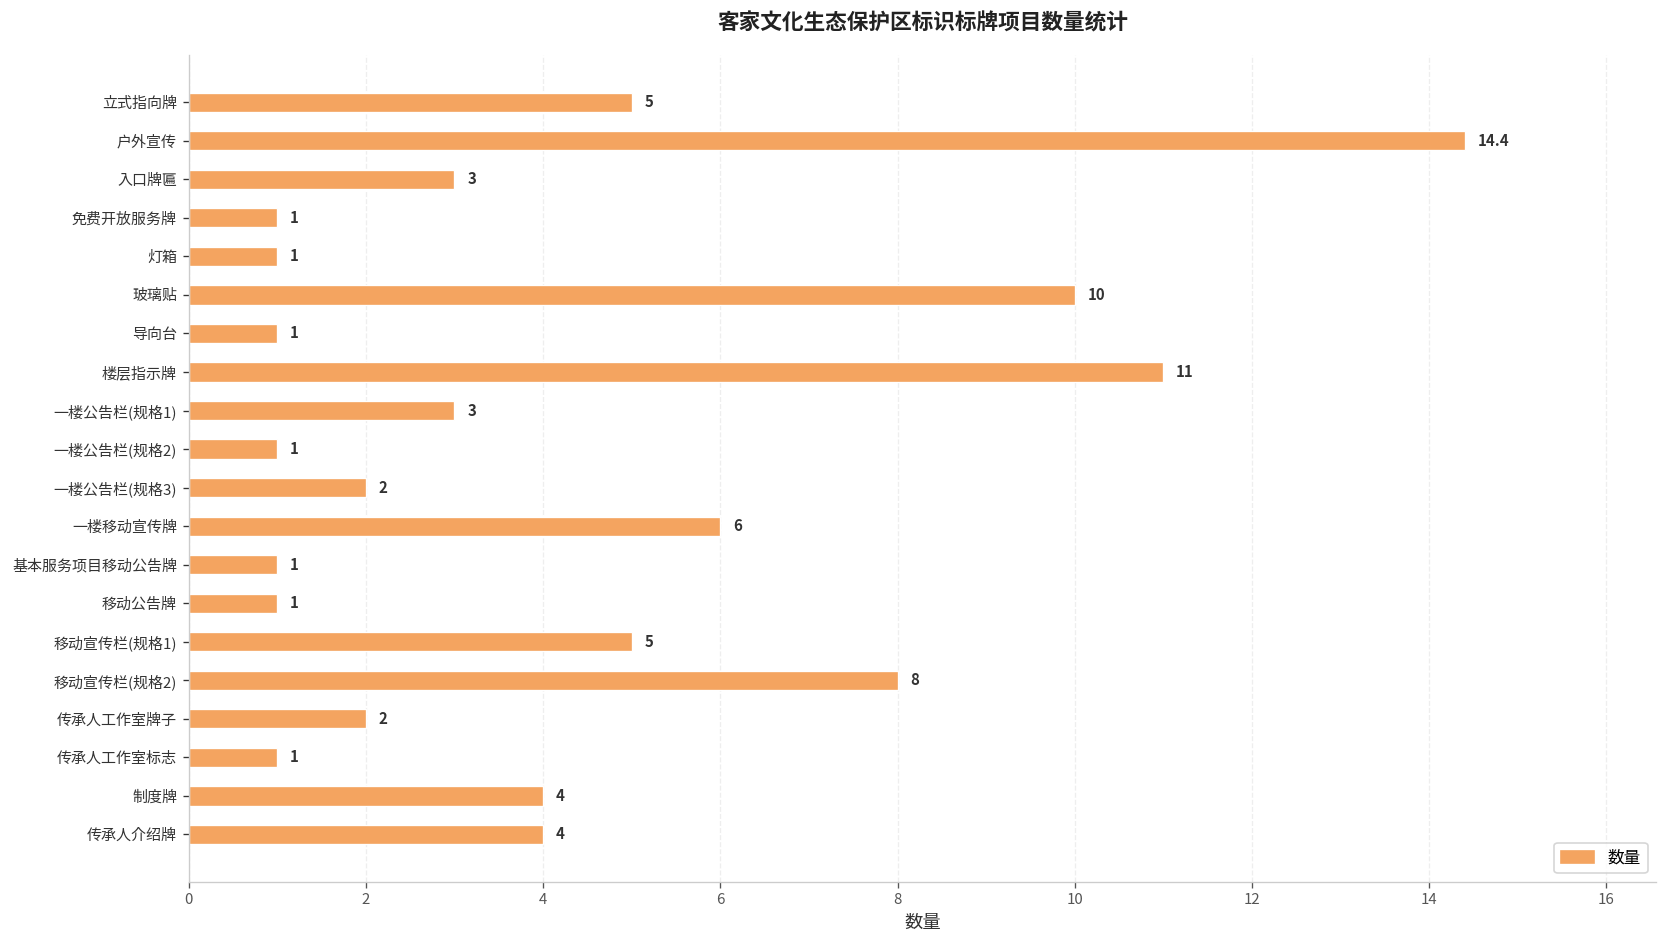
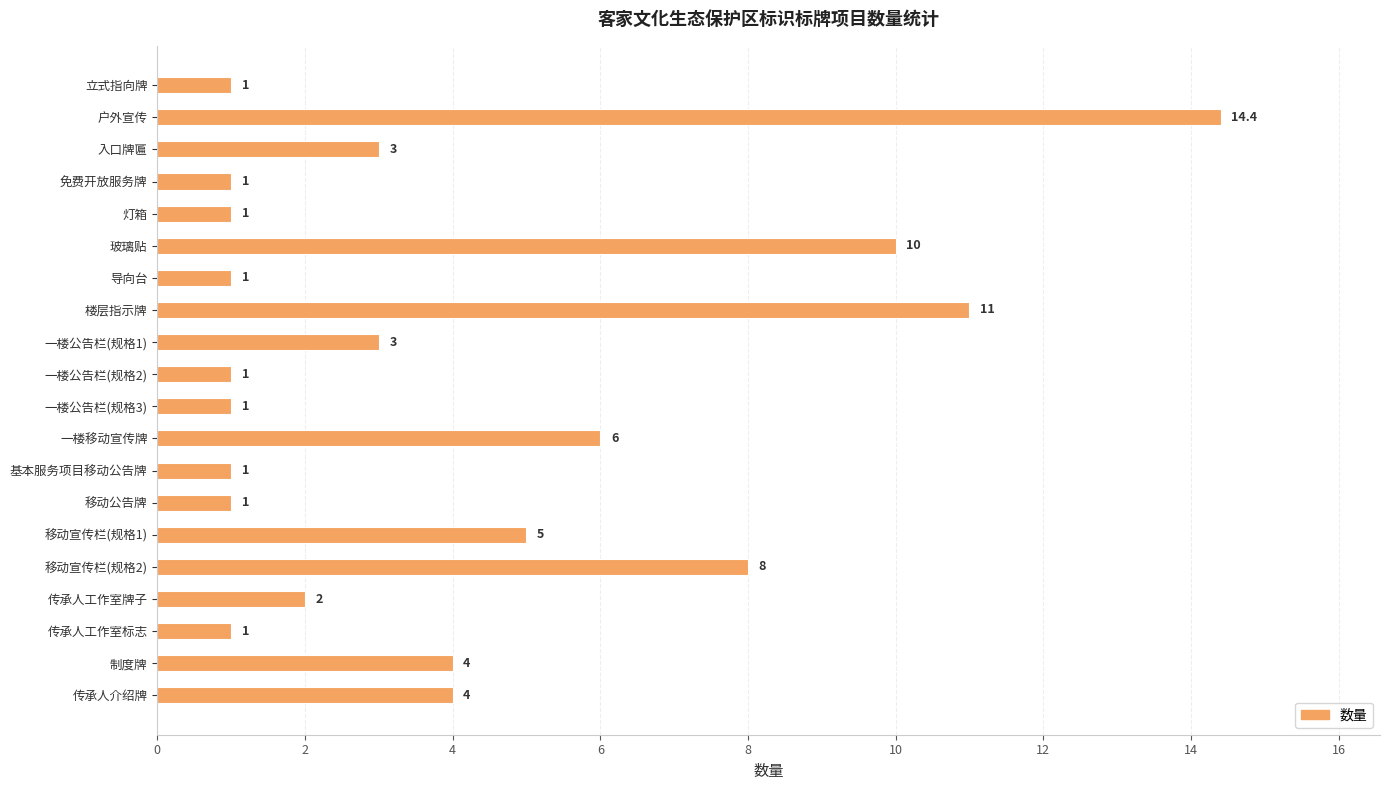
  {
-   "立式指向牌": 5,
+   "立式指向牌": 1,
    "户外宣传": 14.4,
    "入口牌匾": 3,
    "免费开放服务牌": 1,
    "灯箱": 1,
    "玻璃贴": 10,
    "导向台": 1,
    "楼层指示牌": 11,
    "一楼公告栏(规格1)": 3,
    "一楼公告栏(规格2)": 1,
-   "一楼公告栏(规格3)": 2,
+   "一楼公告栏(规格3)": 1,
    "一楼移动宣传牌": 6,
    "基本服务项目移动公告牌": 1,
    "移动公告牌": 1,
    "移动宣传栏(规格1)": 5,
    "移动宣传栏(规格2)": 8,
    "传承人工作室牌子": 2,
    "传承人工作室标志": 1,
    "制度牌": 4,
    "传承人介绍牌": 4
  }
